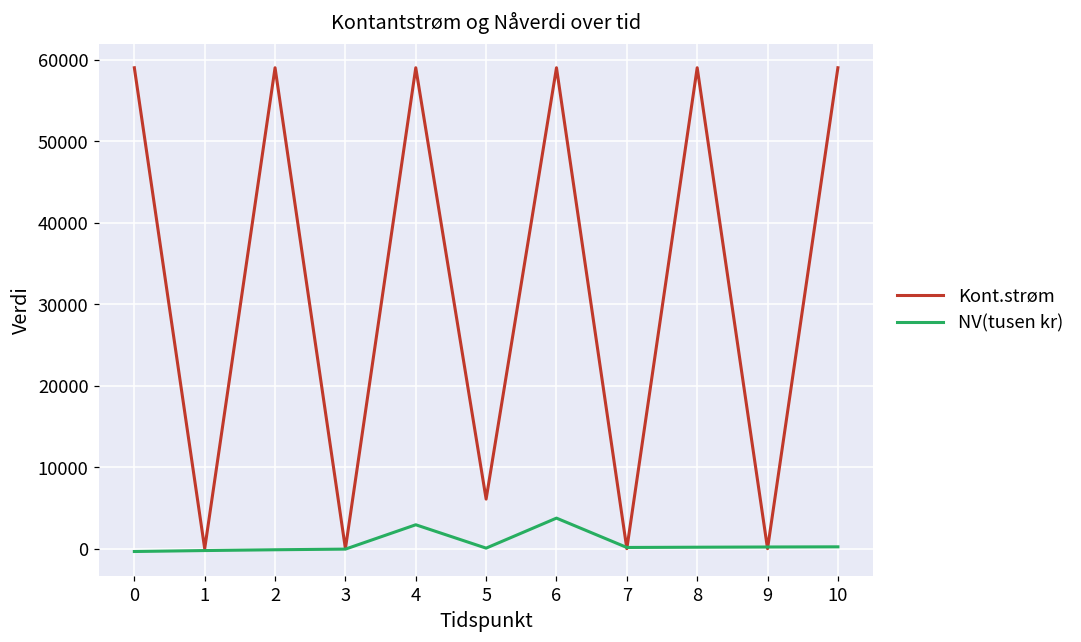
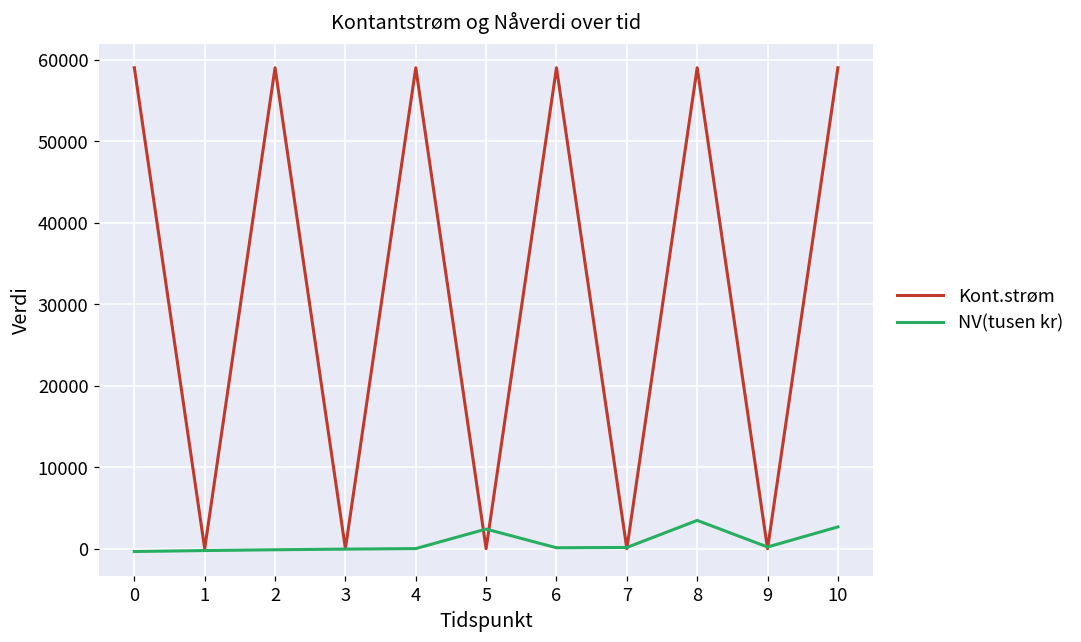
  {
    "Kont.strøm": {
      "0": 59000,
      "2": 59000,
      "4": 59000,
-     "5": 6000,
+     "5": 0,
      "6": 59000,
      "8": 59000,
      "10": 59000
    },
    "NV(tusen kr)": {
      "0": 0,
      "2": 0,
-     "4": 3000,
-     "5": 0,
-     "6": 4000,
-     "8": 0,
-     "10": 0
+     "4": 0,
+     "5": 2000,
+     "6": 0,
+     "8": 3000,
+     "10": 3000
    }
  }
